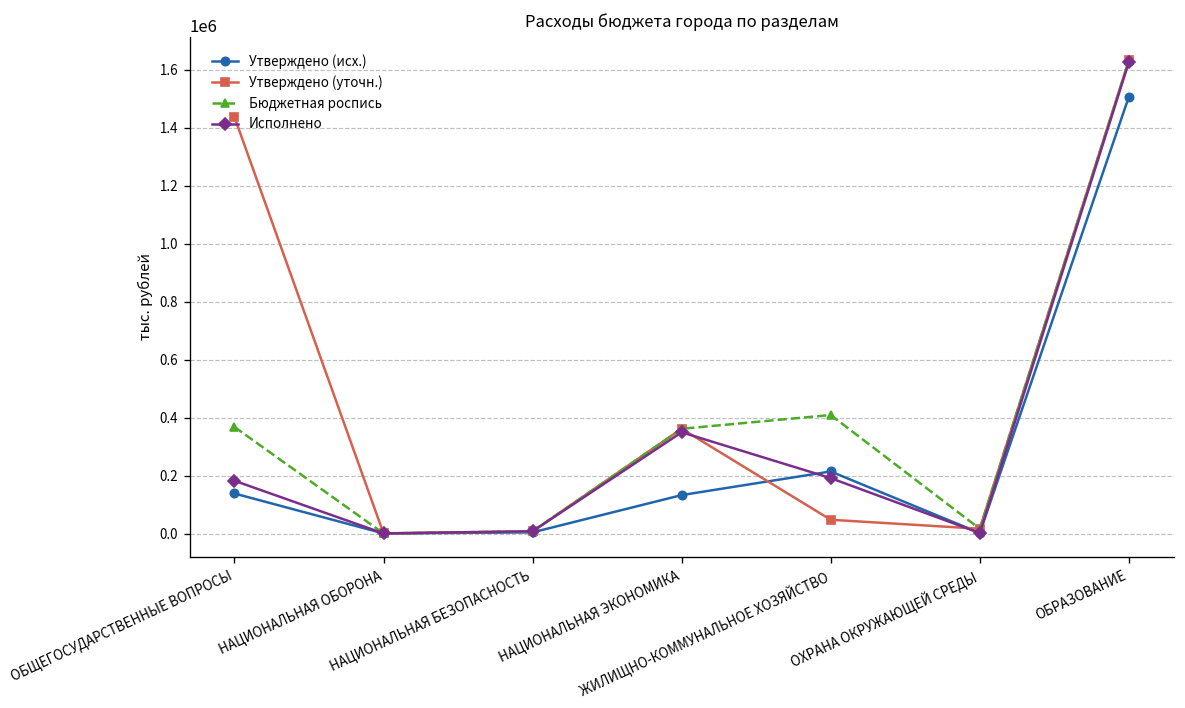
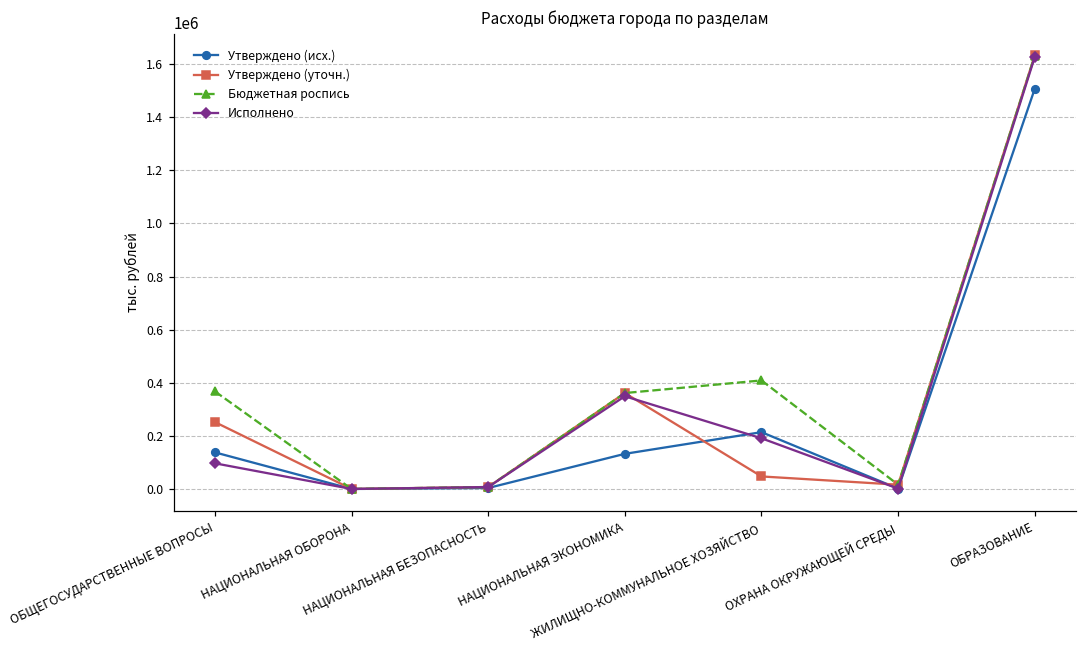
  {
    "Утверждено (исх.)": {
      "ОБЩЕГОСУДАРСТВЕННЫЕ ВОПРОСЫ": 140000,
      "НАЦИОНАЛЬНАЯ ЭКОНОМИКА": 130000,
      "ЖИЛИЩНО-КОММУНАЛЬНОЕ ХОЗЯЙСТВО": 210000,
      "ОБРАЗОВАНИЕ": 1510000
    },
    "Утверждено (уточн.)": {
-     "ОБЩЕГОСУДАРСТВЕННЫЕ ВОПРОСЫ": 1440000,
+     "ОБЩЕГОСУДАРСТВЕННЫЕ ВОПРОСЫ": 250000,
      "ЖИЛИЩНО-КОММУНАЛЬНОЕ ХОЗЯЙСТВО": 50000
    },
    "Бюджетная роспись": {
      "ОБЩЕГОСУДАРСТВЕННЫЕ ВОПРОСЫ": 370000,
      "ЖИЛИЩНО-КОММУНАЛЬНОЕ ХОЗЯЙСТВО": 410000
    },
    "Исполнено": {
-     "ОБЩЕГОСУДАРСТВЕННЫЕ ВОПРОСЫ": 180000,
+     "ОБЩЕГОСУДАРСТВЕННЫЕ ВОПРОСЫ": 100000,
      "НАЦИОНАЛЬНАЯ ЭКОНОМИКА": 350000,
      "ЖИЛИЩНО-КОММУНАЛЬНОЕ ХОЗЯЙСТВО": 190000
    }
  }
